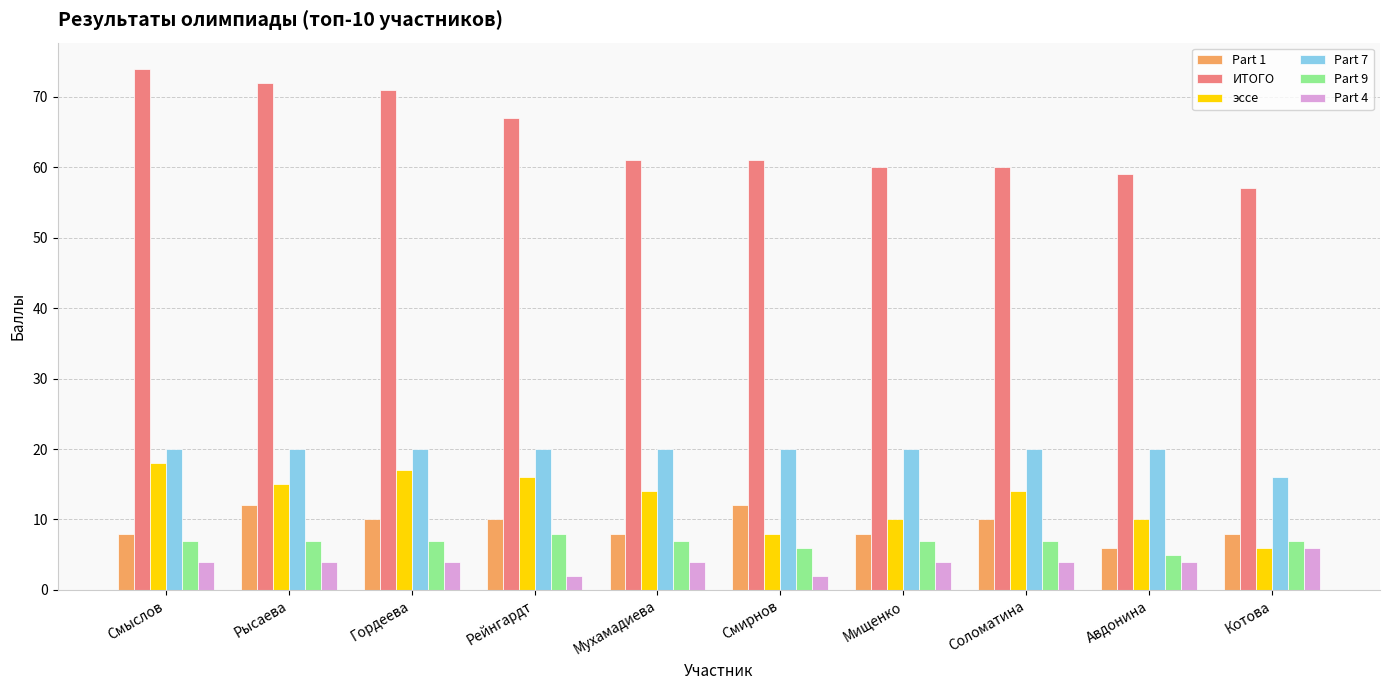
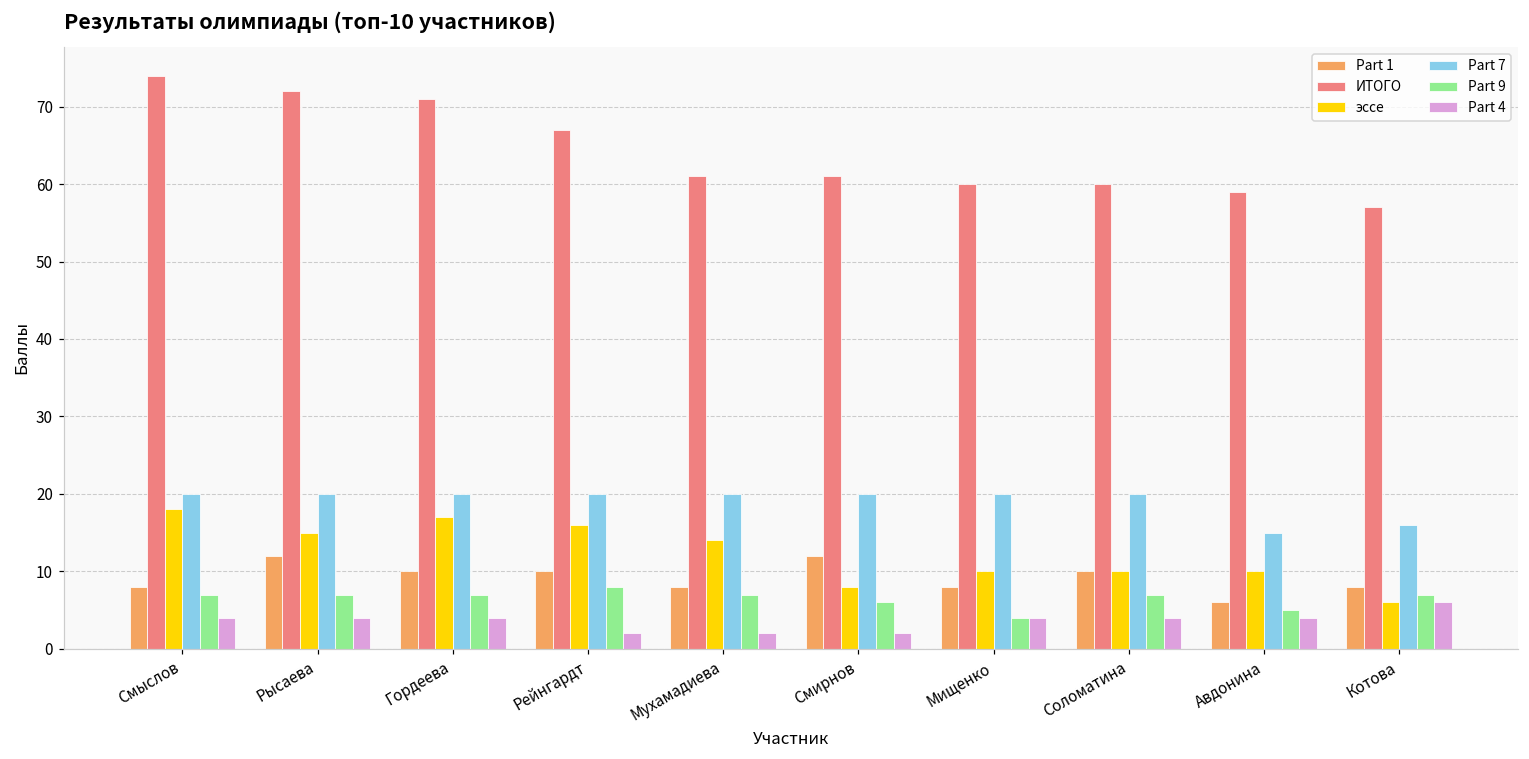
  {
    "эссе": {
      "Смыслов": 18,
      "Рысаева": 15,
      "Гордеева": 17,
      "Рейнгардт": 16,
      "Мухамадиева": 14,
      "Смирнов": 8,
      "Мищенко": 10,
-     "Соломатина": 14,
+     "Соломатина": 10,
      "Авдонина": 10,
      "Котова": 6
    },
    "Part 7": {
      "Смыслов": 20,
      "Рысаева": 20,
      "Гордеева": 20,
      "Рейнгардт": 20,
      "Мухамадиева": 20,
      "Смирнов": 20,
      "Мищенко": 20,
      "Соломатина": 20,
-     "Авдонина": 20,
+     "Авдонина": 15,
      "Котова": 16
    },
    "Part 9": {
      "Смыслов": 7,
      "Рысаева": 7,
      "Гордеева": 7,
      "Рейнгардт": 8,
      "Мухамадиева": 7,
      "Смирнов": 6,
-     "Мищенко": 7,
+     "Мищенко": 4,
      "Соломатина": 7,
      "Авдонина": 5,
      "Котова": 7
    },
    "Part 4": {
      "Смыслов": 4,
      "Рысаева": 4,
      "Гордеева": 4,
      "Рейнгардт": 2,
-     "Мухамадиева": 4,
+     "Мухамадиева": 2,
      "Смирнов": 2,
      "Мищенко": 4,
      "Соломатина": 4,
      "Авдонина": 4,
      "Котова": 6
    }
  }
